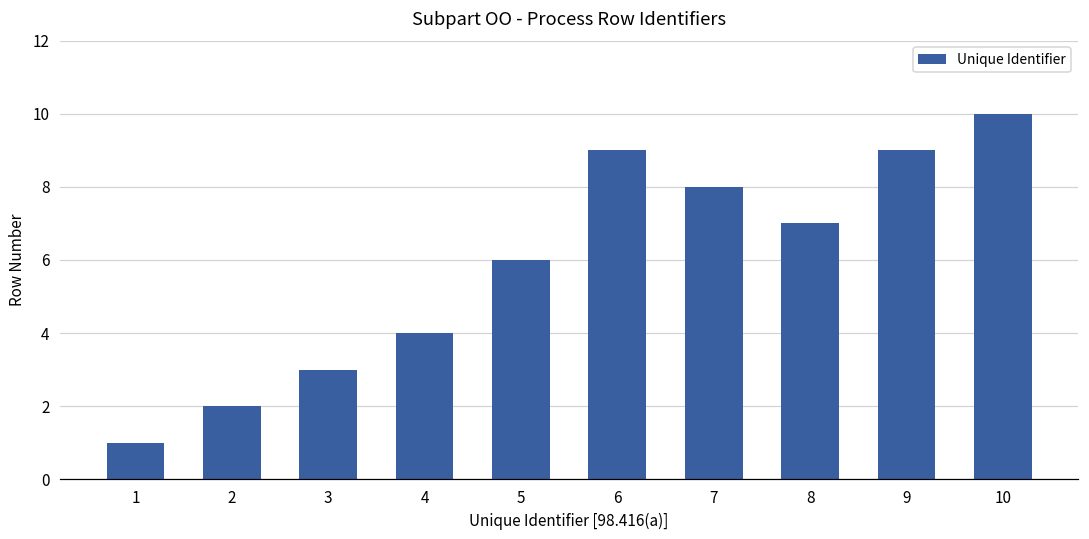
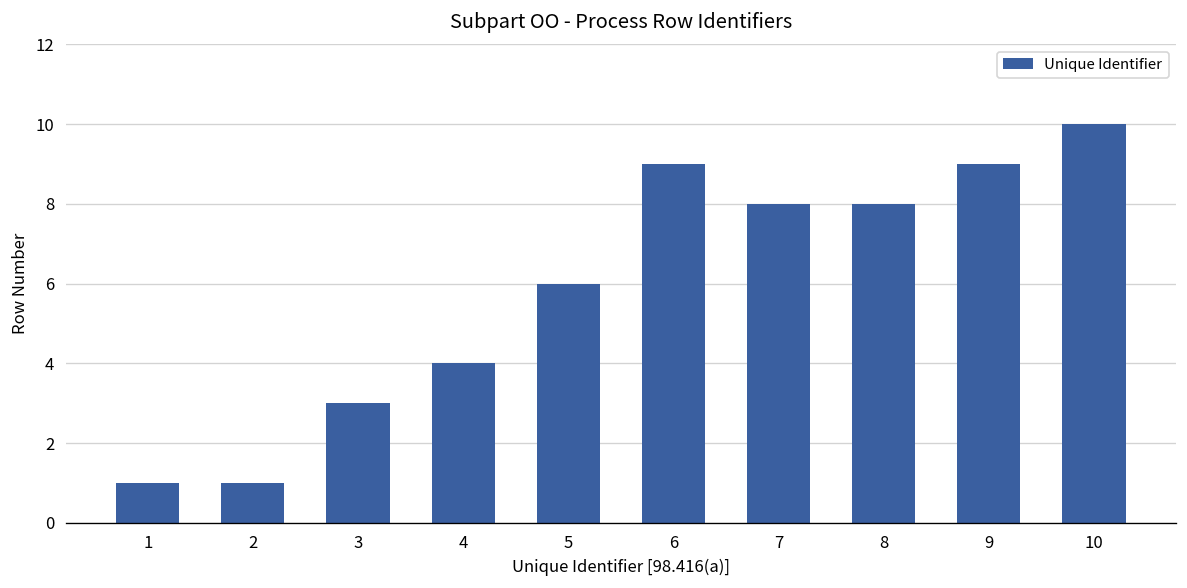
  {
    "1": 1,
-   "2": 2,
+   "2": 1,
    "3": 3,
    "4": 4,
    "5": 6,
    "6": 9,
    "7": 8,
-   "8": 7,
+   "8": 8,
    "9": 9,
    "10": 10
  }
